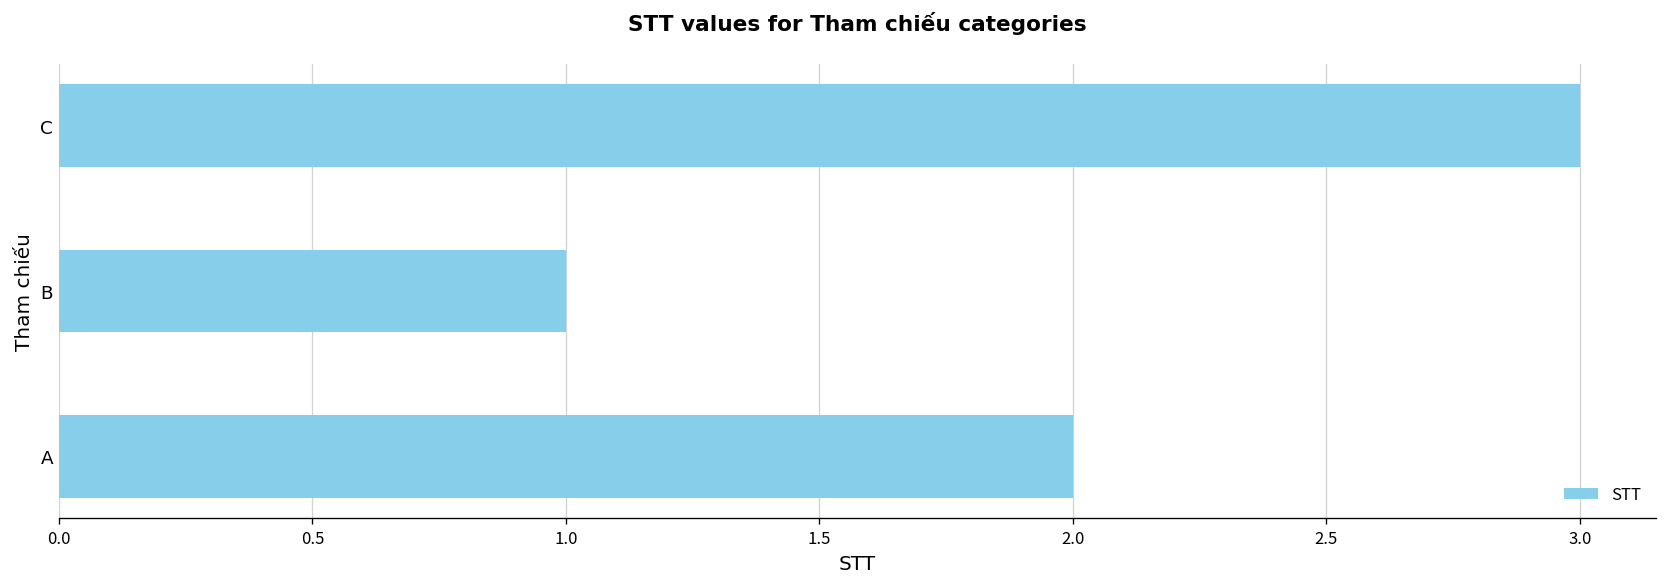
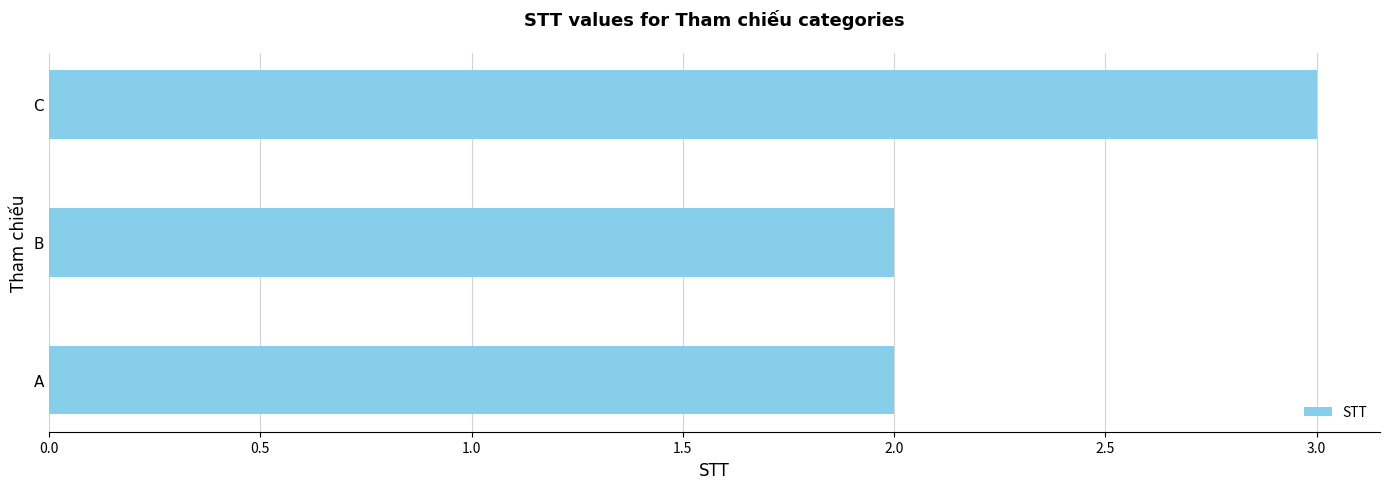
  {
    "C": 3,
-   "B": 1,
+   "B": 2,
    "A": 2
  }
